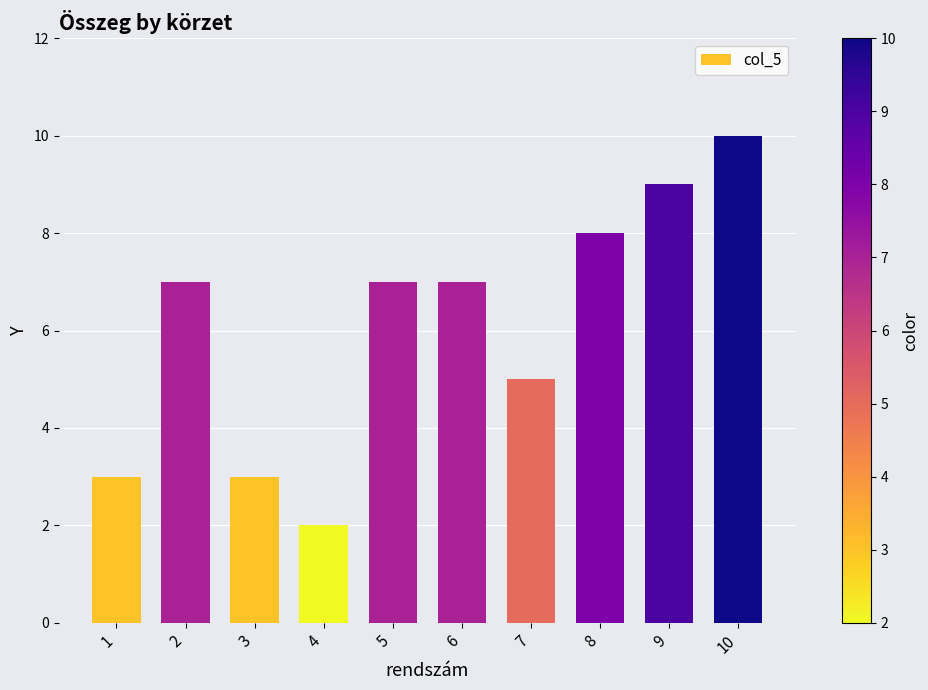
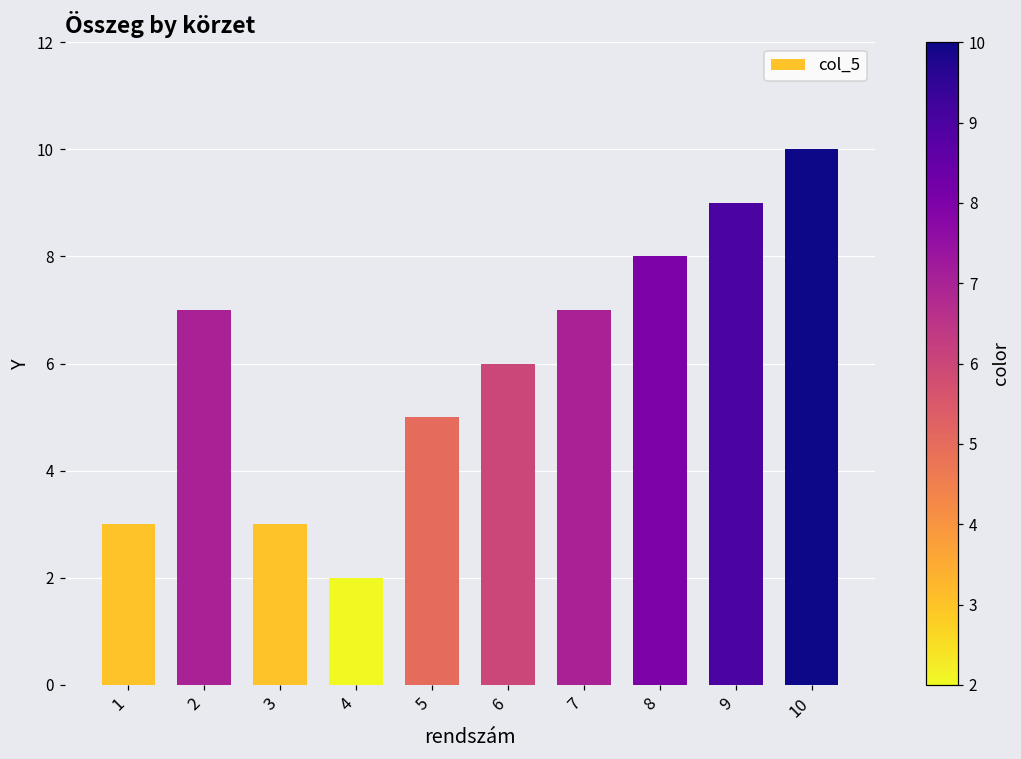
  {
    "1": 3,
    "2": 7,
    "3": 3,
    "4": 2,
-   "5": 7,
-   "6": 7,
-   "7": 5,
+   "5": 5,
+   "6": 6,
+   "7": 7,
    "8": 8,
    "9": 9,
    "10": 10
  }
